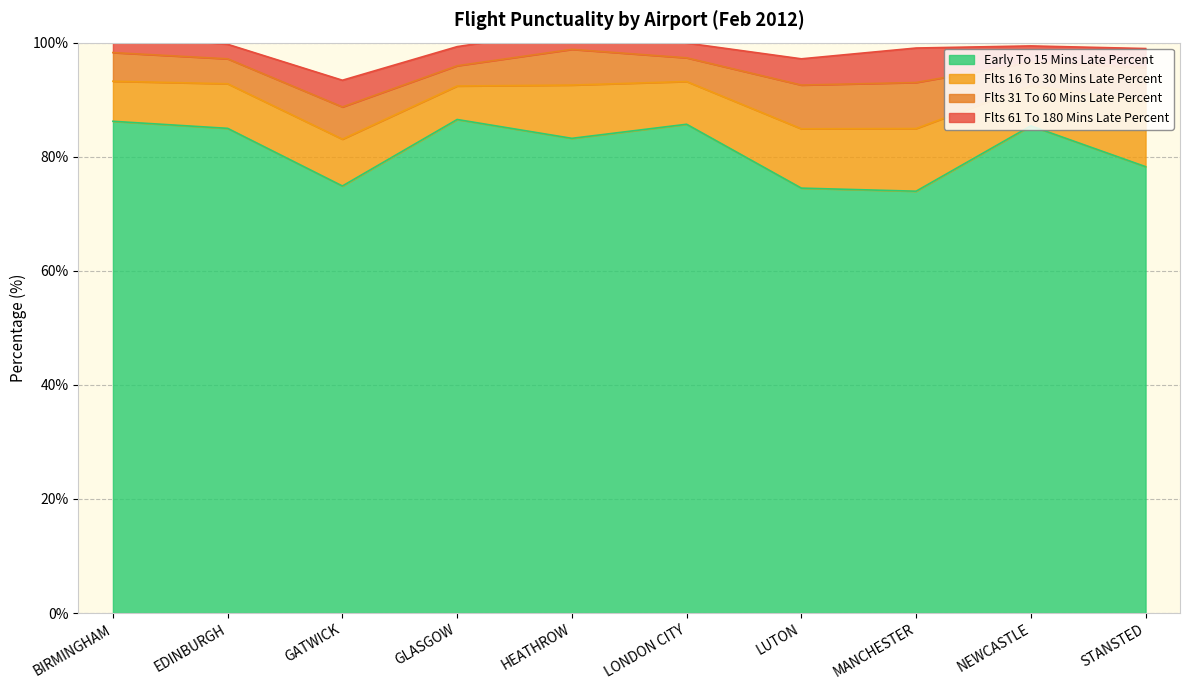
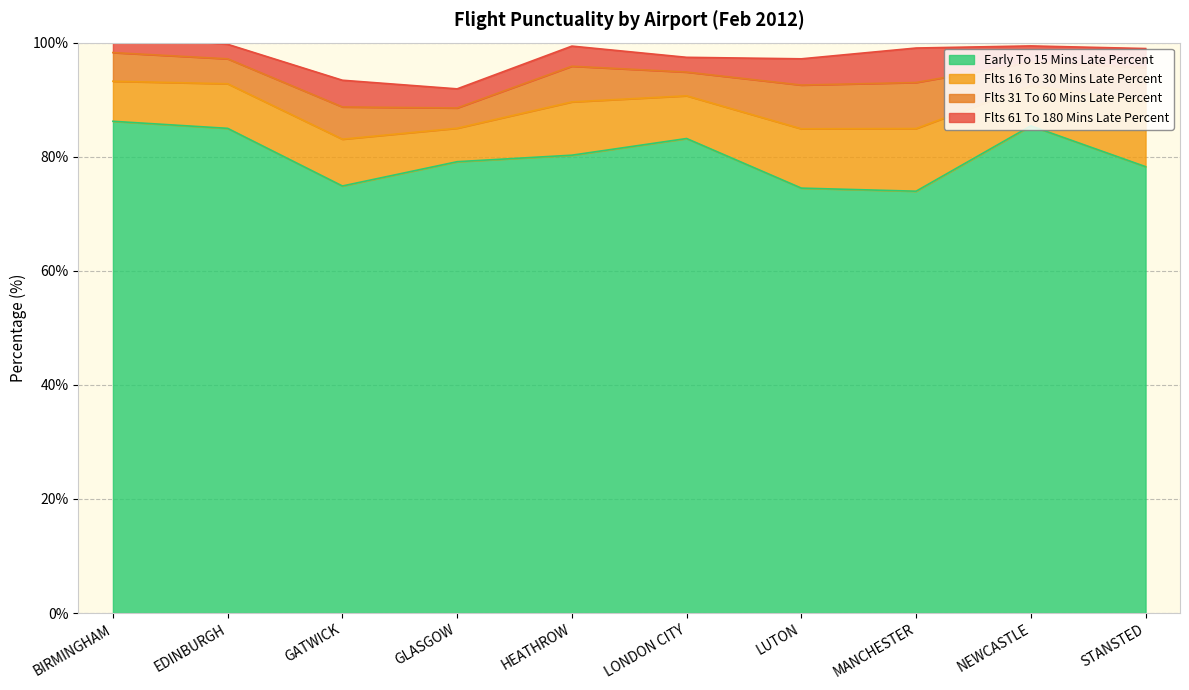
  {
    "Early To 15 Mins Late Percent": {
      "BIRMINGHAM": "86%",
      "EDINBURGH": "85%",
      "GATWICK": "75%",
-     "GLASGOW": "87%",
-     "HEATHROW": "83%",
-     "LONDON CITY": "86%",
+     "GLASGOW": "79%",
+     "HEATHROW": "80%",
+     "LONDON CITY": "83%",
      "LUTON": "74%",
      "MANCHESTER": "74%",
      "STANSTED": "78%"
    }
  }
